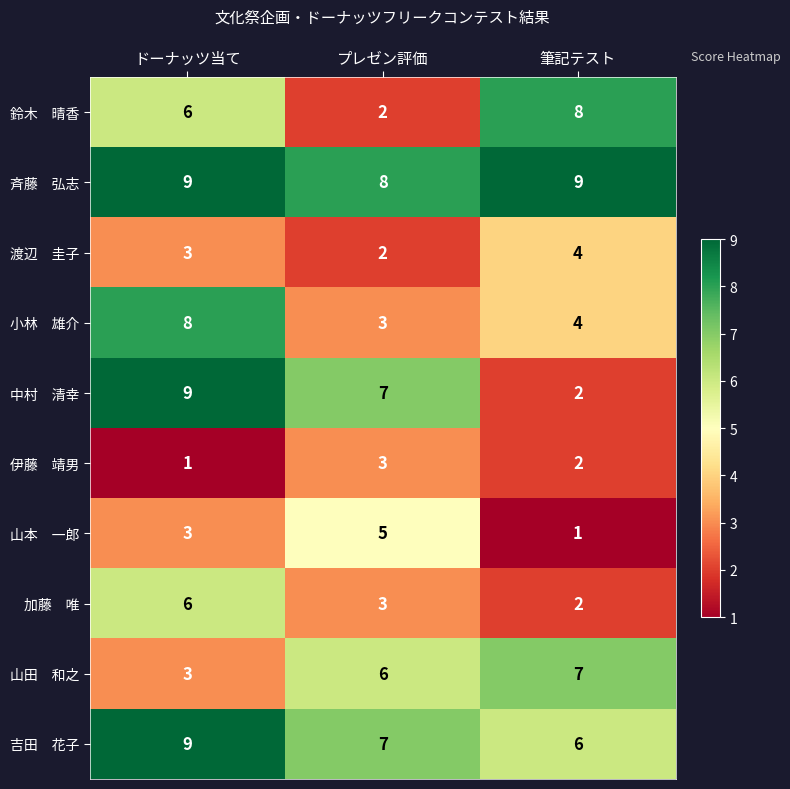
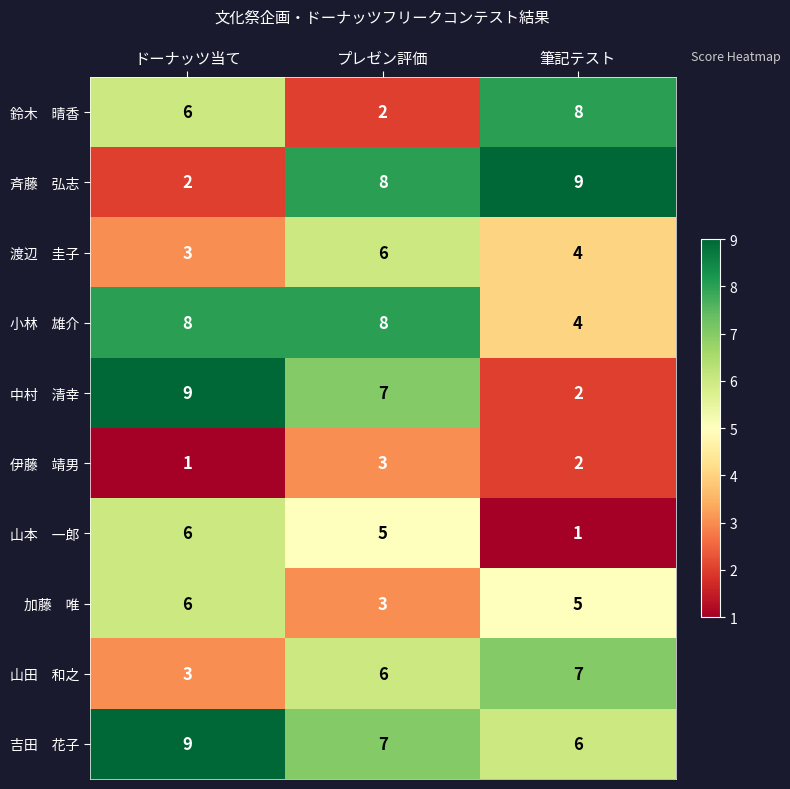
  {
    "鈴木 晴香": {
      "ドーナッツ当て": 6,
      "プレゼン評価": 2,
      "筆記テスト": 8
    },
    "斉藤 弘志": {
-     "ドーナッツ当て": 9,
+     "ドーナッツ当て": 2,
      "プレゼン評価": 8,
      "筆記テスト": 9
    },
    "渡辺 圭子": {
      "ドーナッツ当て": 3,
-     "プレゼン評価": 2,
+     "プレゼン評価": 6,
      "筆記テスト": 4
    },
    "小林 雄介": {
      "ドーナッツ当て": 8,
-     "プレゼン評価": 3,
+     "プレゼン評価": 8,
      "筆記テスト": 4
    },
    "中村 清幸": {
      "ドーナッツ当て": 9,
      "プレゼン評価": 7,
      "筆記テスト": 2
    },
    "伊藤 靖男": {
      "ドーナッツ当て": 1,
      "プレゼン評価": 3,
      "筆記テスト": 2
    },
    "山本 一郎": {
-     "ドーナッツ当て": 3,
+     "ドーナッツ当て": 6,
      "プレゼン評価": 5,
      "筆記テスト": 1
    },
    "加藤 唯": {
      "ドーナッツ当て": 6,
      "プレゼン評価": 3,
-     "筆記テスト": 2
+     "筆記テスト": 5
    },
    "山田 和之": {
      "ドーナッツ当て": 3,
      "プレゼン評価": 6,
      "筆記テスト": 7
    },
    "吉田 花子": {
      "ドーナッツ当て": 9,
      "プレゼン評価": 7,
      "筆記テスト": 6
    }
  }
